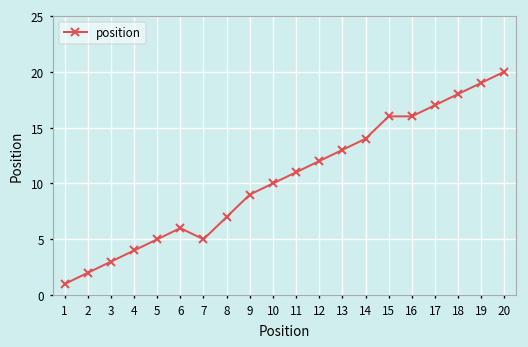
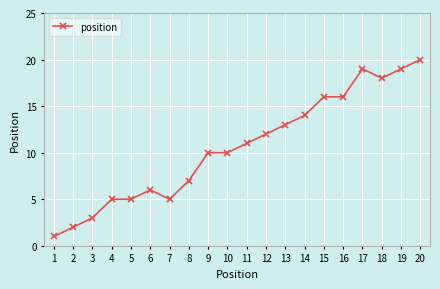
  {
    "1": 1,
    "2": 2,
    "3": 3,
-   "4": 4,
+   "4": 5,
    "5": 5,
    "6": 6,
    "7": 5,
    "8": 7,
-   "9": 9,
+   "9": 10,
    "10": 10,
    "11": 11,
    "12": 12,
    "13": 13,
    "14": 14,
    "15": 16,
    "16": 16,
-   "17": 17,
+   "17": 19,
    "18": 18,
    "19": 19,
    "20": 20
  }
